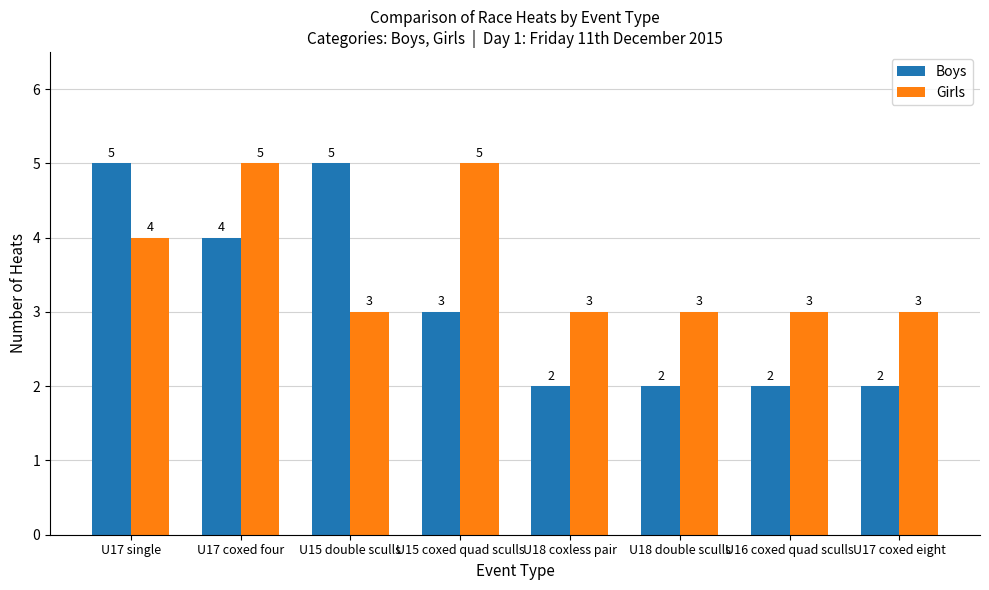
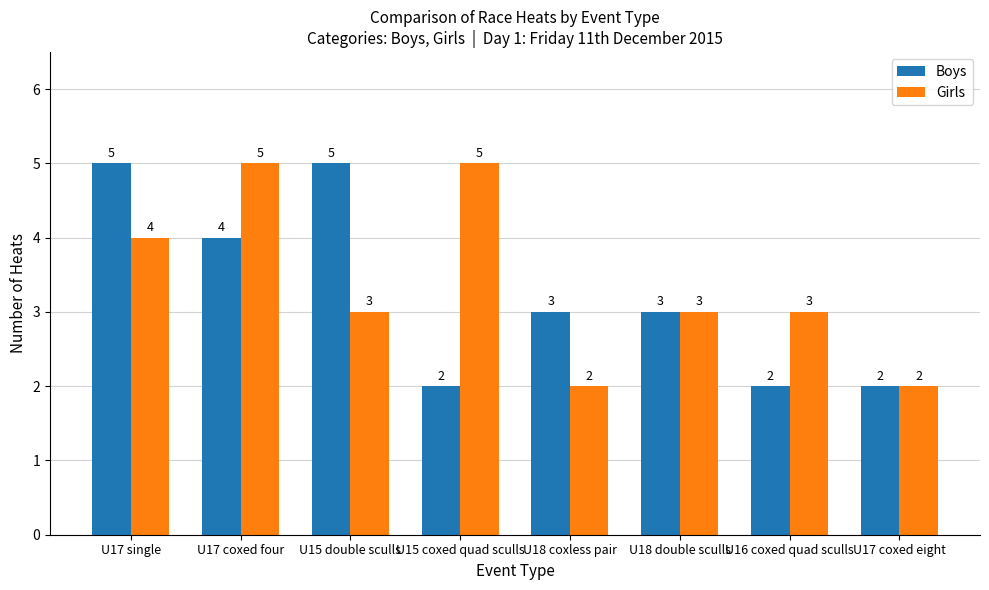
  {
    "Boys": {
      "U17 single": 5,
      "U17 coxed four": 4,
      "U15 double sculls": 5,
-     "U15 coxed quad sculls": 3,
-     "U18 coxless pair": 2,
-     "U18 double sculls": 2,
+     "U15 coxed quad sculls": 2,
+     "U18 coxless pair": 3,
+     "U18 double sculls": 3,
      "U16 coxed quad sculls": 2,
      "U17 coxed eight": 2
    },
    "Girls": {
      "U17 single": 4,
      "U17 coxed four": 5,
      "U15 double sculls": 3,
      "U15 coxed quad sculls": 5,
-     "U18 coxless pair": 3,
+     "U18 coxless pair": 2,
      "U18 double sculls": 3,
      "U16 coxed quad sculls": 3,
-     "U17 coxed eight": 3
+     "U17 coxed eight": 2
    }
  }
